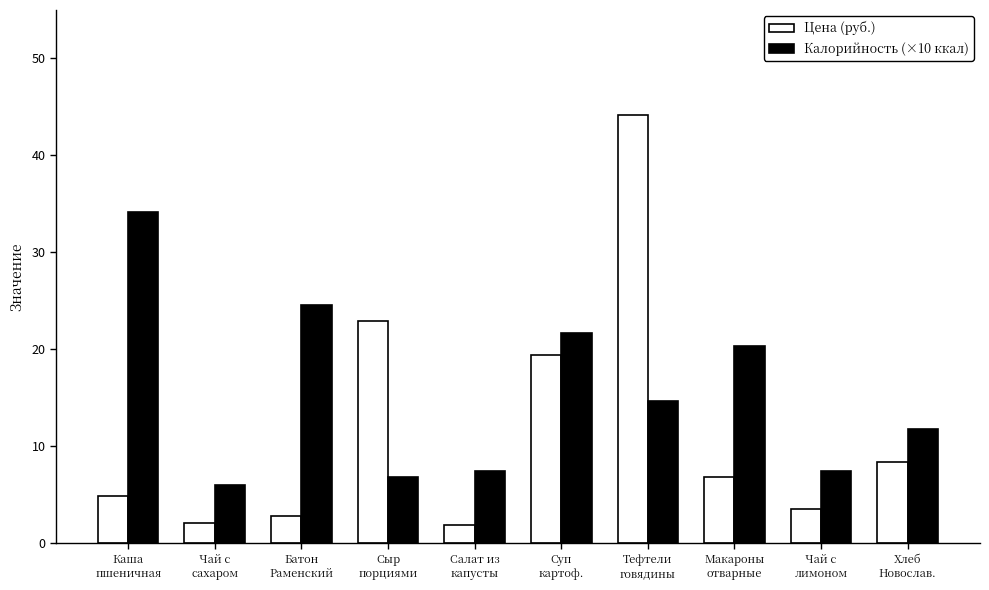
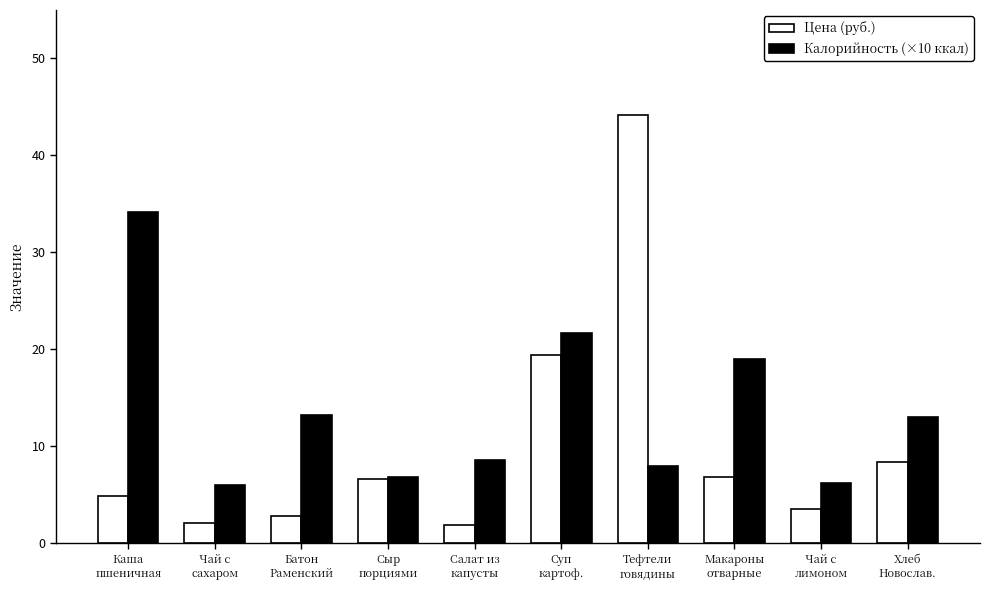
  {
    "Цена (руб.)": {
      "Каша пшеничная": 5,
      "Чай с сахаром": 2,
      "Батон Раменский": 3,
-     "Сыр порциями": 23,
+     "Сыр порциями": 7,
      "Салат из капусты": 2,
      "Суп картоф.": 19,
      "Тефтели говядины": 44,
      "Макароны отварные": 7,
      "Чай с лимоном": 4,
      "Хлеб Новослав.": 8
    },
    "Калорийность (×10 ккал)": {
      "Каша пшеничная": 34,
      "Чай с сахаром": 6,
-     "Батон Раменский": 25,
+     "Батон Раменский": 13,
      "Сыр порциями": 7,
-     "Салат из капусты": 7,
+     "Салат из капусты": 9,
      "Суп картоф.": 22,
-     "Тефтели говядины": 15,
-     "Макароны отварные": 20,
-     "Чай с лимоном": 7,
-     "Хлеб Новослав.": 12
+     "Тефтели говядины": 8,
+     "Макароны отварные": 19,
+     "Чай с лимоном": 6,
+     "Хлеб Новослав.": 13
    }
  }
